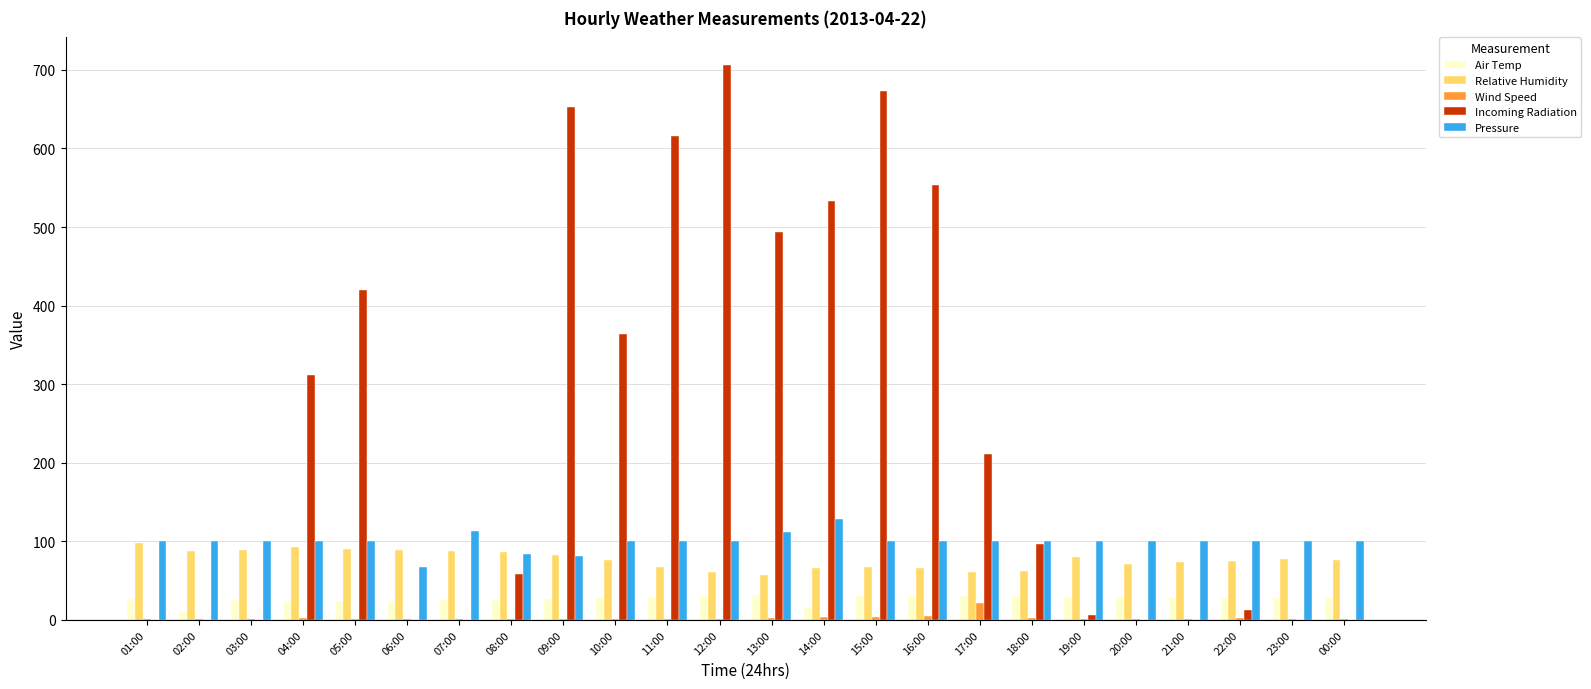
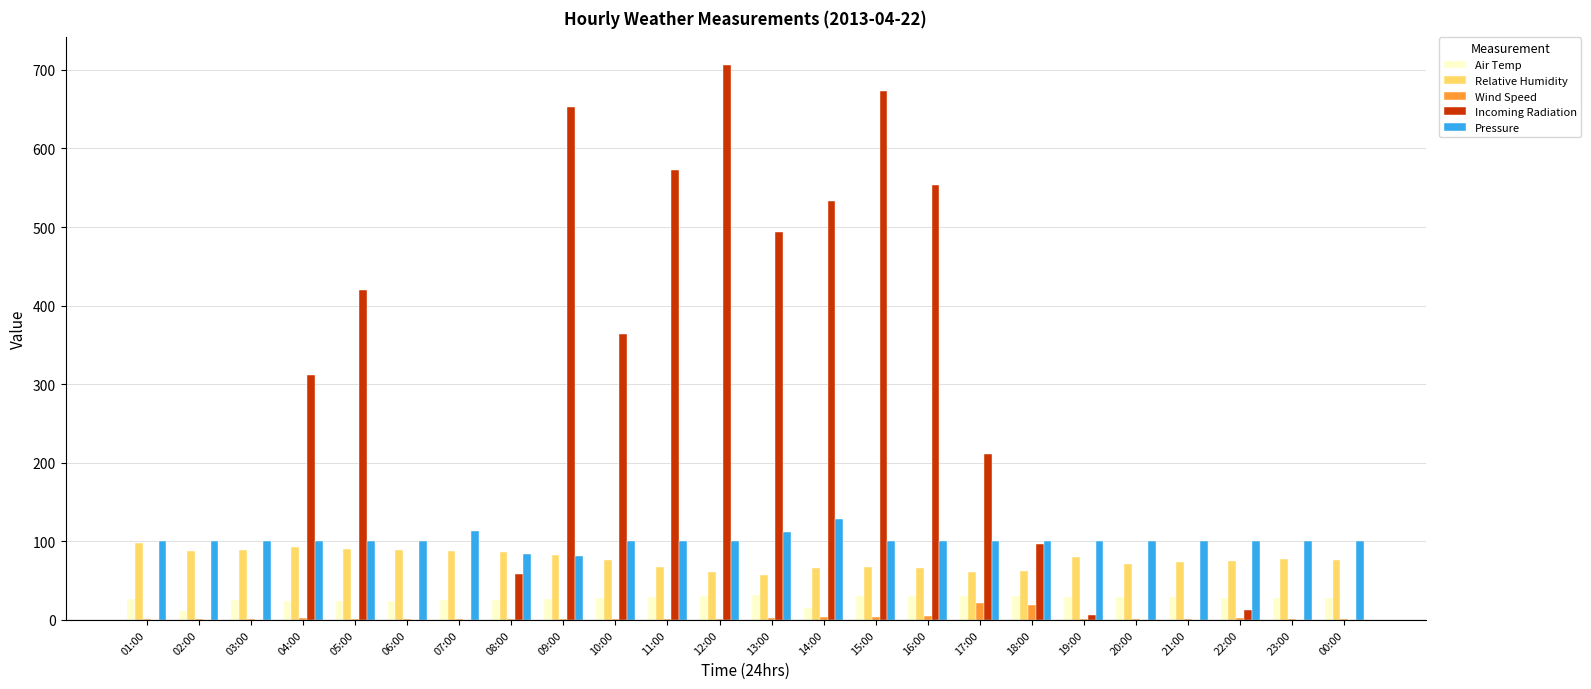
  {
    "Air Temp": {
      "01:00": 30,
      "02:00": 10,
      "03:00": 30,
      "04:00": 20,
      "05:00": 20,
      "06:00": 20,
      "07:00": 30,
      "08:00": 30,
      "09:00": 30,
      "10:00": 30,
      "11:00": 30,
      "12:00": 30,
      "13:00": 30,
      "14:00": 20,
      "15:00": 30,
      "16:00": 30,
      "17:00": 30,
      "18:00": 30,
      "19:00": 30,
      "20:00": 30,
      "21:00": 30,
      "22:00": 30,
      "23:00": 30,
      "00:00": 30
    },
    "Relative Humidity": {
      "01:00": 100,
      "02:00": 90,
      "03:00": 90,
      "04:00": 90,
      "05:00": 90,
      "06:00": 90,
      "07:00": 90,
      "08:00": 90,
      "09:00": 80,
      "10:00": 80,
      "11:00": 70,
      "12:00": 60,
      "13:00": 60,
      "14:00": 70,
      "15:00": 70,
      "16:00": 70,
      "17:00": 60,
      "18:00": 60,
      "19:00": 80,
      "20:00": 70,
      "21:00": 70,
      "22:00": 80,
      "23:00": 80,
      "00:00": 80
    },
    "Wind Speed": {
      "14:00": 0,
      "15:00": 0,
      "16:00": 0,
      "17:00": 20,
-     "18:00": 0
+     "18:00": 20
    },
    "Incoming Radiation": {
      "04:00": 310,
      "05:00": 420,
      "08:00": 60,
      "09:00": 650,
      "10:00": 360,
-     "11:00": 620,
+     "11:00": 570,
      "12:00": 710,
      "13:00": 490,
      "14:00": 530,
      "15:00": 670,
      "16:00": 550,
      "17:00": 210,
      "18:00": 100,
      "19:00": 10,
      "22:00": 10
    },
    "Pressure": {
      "01:00": 100,
      "02:00": 100,
      "03:00": 100,
      "04:00": 100,
      "05:00": 100,
-     "06:00": 70,
+     "06:00": 100,
      "07:00": 110,
      "08:00": 80,
      "09:00": 80,
      "10:00": 100,
      "11:00": 100,
      "12:00": 100,
      "13:00": 110,
      "14:00": 130,
      "15:00": 100,
      "16:00": 100,
      "17:00": 100,
      "18:00": 100,
      "19:00": 100,
      "20:00": 100,
      "21:00": 100,
      "22:00": 100,
      "23:00": 100,
      "00:00": 100
    }
  }
